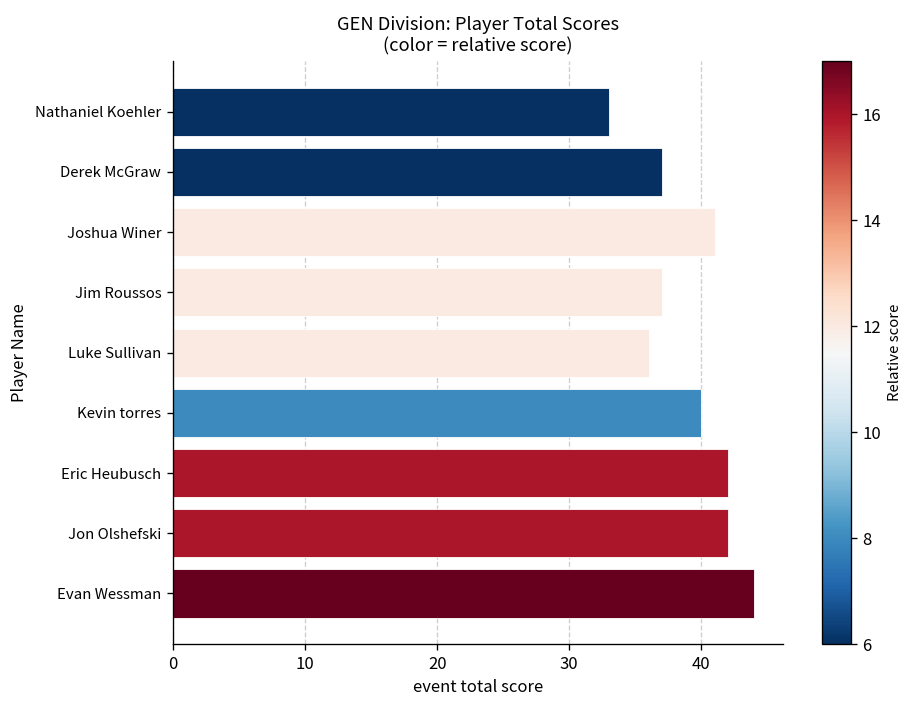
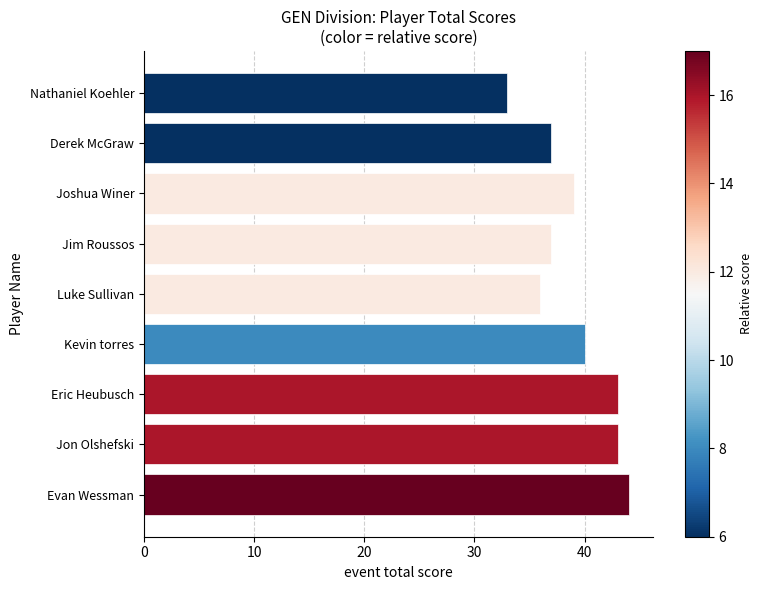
  {
    "Nathaniel Koehler": 33,
    "Derek McGraw": 37,
-   "Joshua Winer": 41,
+   "Joshua Winer": 39,
    "Jim Roussos": 37,
    "Luke Sullivan": 36,
    "Kevin torres": 40,
-   "Eric Heubusch": 42,
-   "Jon Olshefski": 42,
+   "Eric Heubusch": 43,
+   "Jon Olshefski": 43,
    "Evan Wessman": 44
  }
